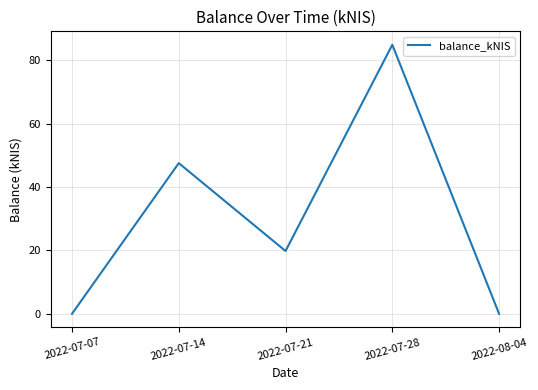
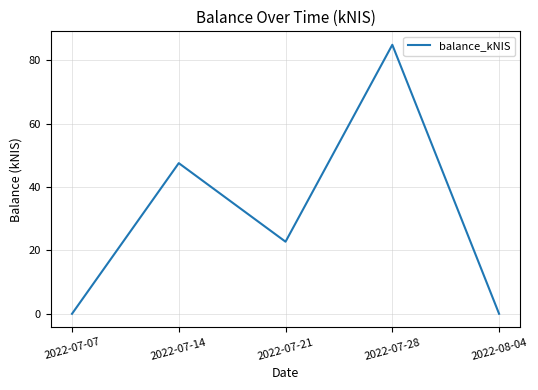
  {
    "2022-07-07": 0,
    "2022-07-14": 48,
-   "2022-07-21": 20,
+   "2022-07-21": 23,
    "2022-07-28": 85,
    "2022-08-04": 0
  }
